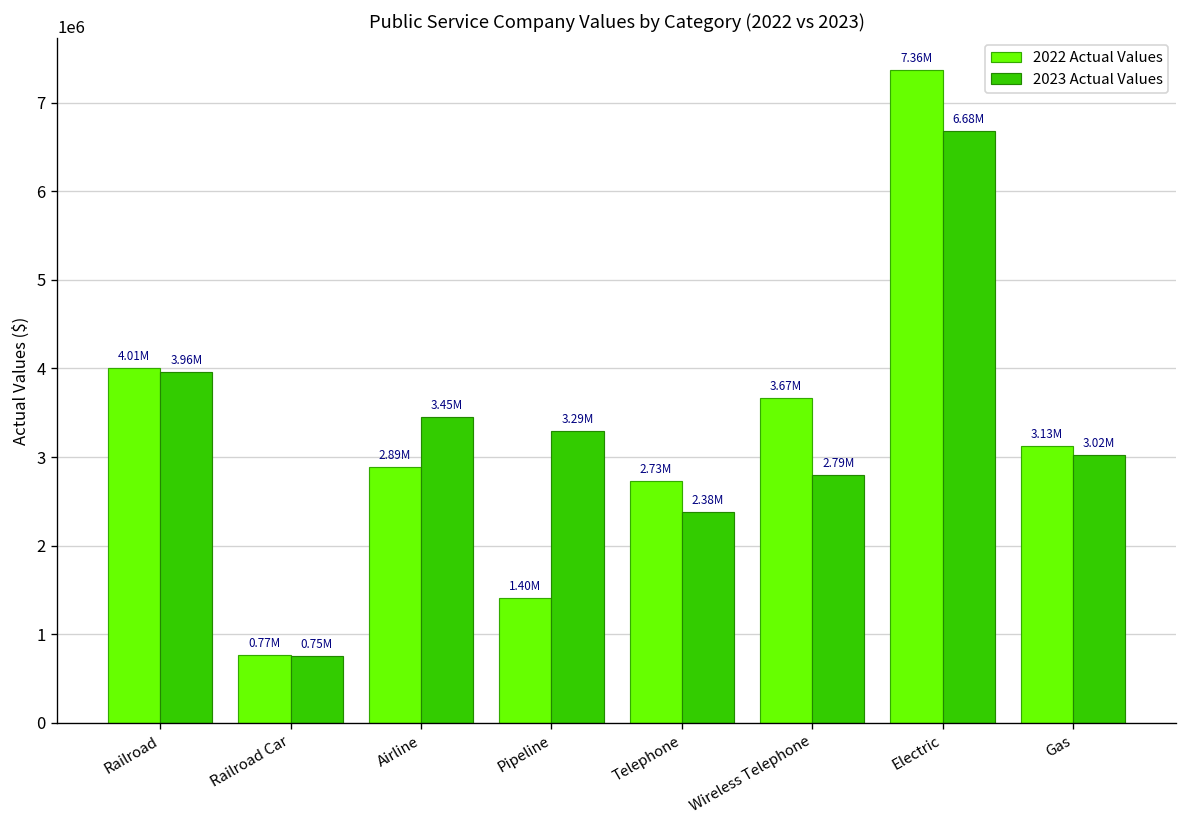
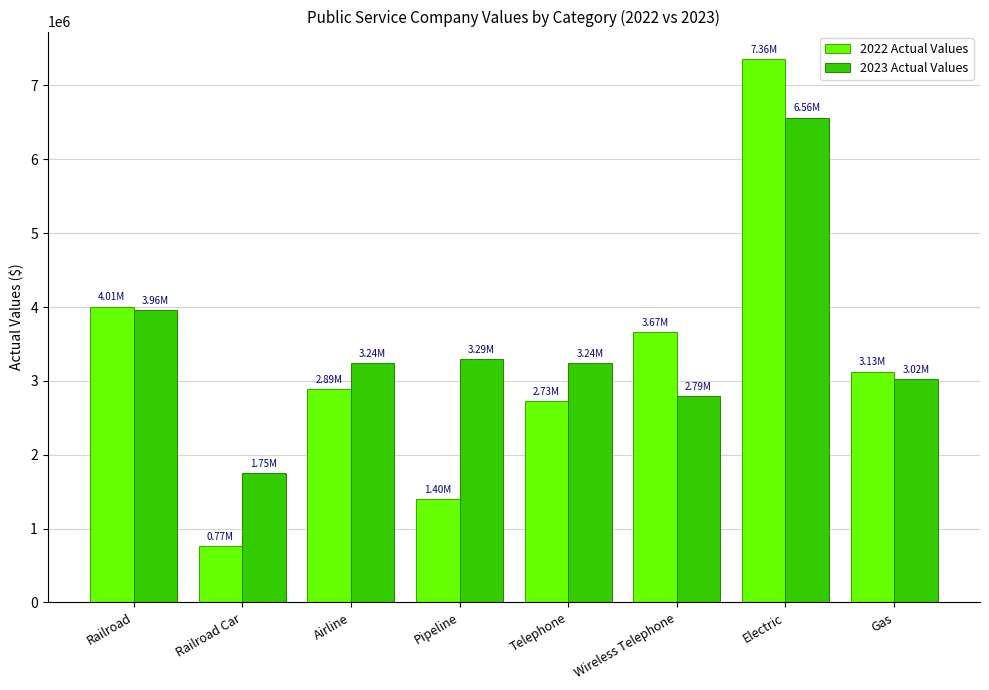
  {
    "2022 Actual Values": {
      "Railroad": "4.01M",
      "Railroad Car": "0.77M",
      "Airline": "2.89M",
      "Pipeline": "1.40M",
      "Telephone": "2.73M",
      "Wireless Telephone": "3.67M",
      "Electric": "7.36M",
      "Gas": "3.13M"
    },
    "2023 Actual Values": {
      "Railroad": "3.96M",
-     "Railroad Car": "0.75M",
-     "Airline": "3.45M",
+     "Railroad Car": "1.75M",
+     "Airline": "3.24M",
      "Pipeline": "3.29M",
-     "Telephone": "2.38M",
+     "Telephone": "3.24M",
      "Wireless Telephone": "2.79M",
-     "Electric": "6.68M",
+     "Electric": "6.56M",
      "Gas": "3.02M"
    }
  }
